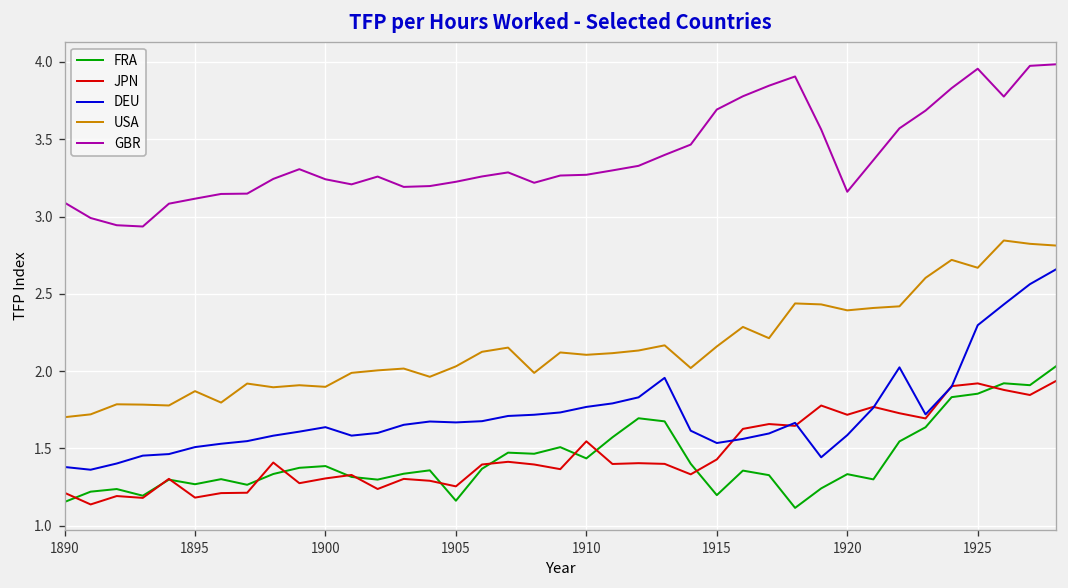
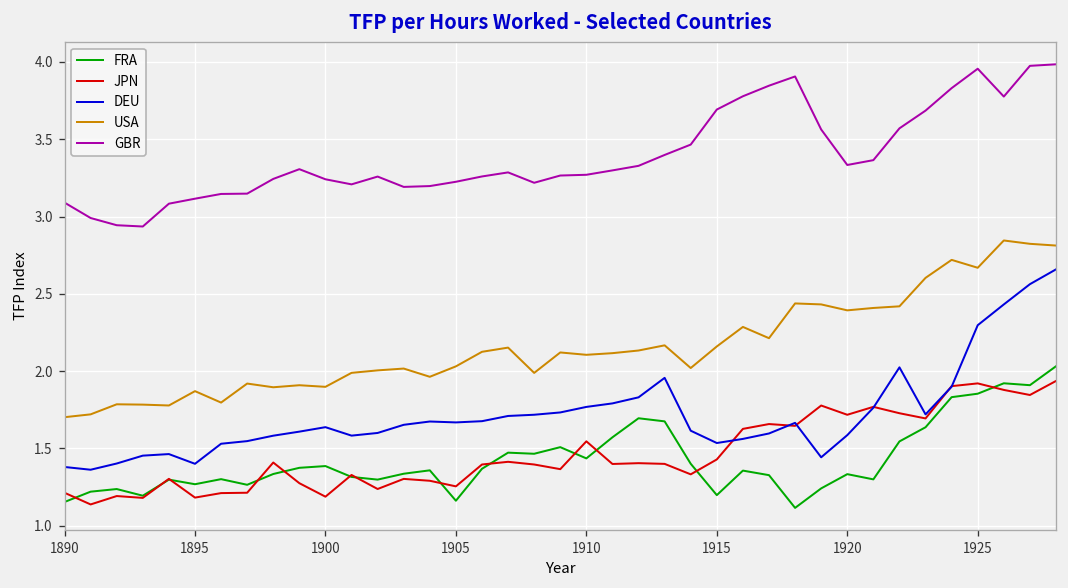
  {
    "FRA": {
      "1890": 1.15,
      "1895": 1.27,
      "1900": 1.39,
      "1905": 1.16,
      "1910": 1.43,
      "1915": 1.20,
      "1920": 1.33,
      "1925": 1.85
    },
    "JPN": {
      "1890": 1.21,
      "1895": 1.18,
-     "1900": 1.31,
+     "1900": 1.19,
      "1905": 1.25,
      "1910": 1.55,
      "1915": 1.43,
      "1920": 1.72,
      "1925": 1.92
    },
    "DEU": {
      "1890": 1.38,
-     "1895": 1.51,
+     "1895": 1.40,
      "1900": 1.64,
      "1905": 1.67,
      "1910": 1.77,
      "1915": 1.53,
      "1920": 1.59,
      "1925": 2.30
    },
    "USA": {
      "1890": 1.70,
      "1895": 1.87,
      "1900": 1.90,
      "1905": 2.03,
      "1910": 2.11,
      "1915": 2.16,
      "1920": 2.39,
      "1925": 2.67
    },
    "GBR": {
      "1890": 3.09,
      "1895": 3.12,
      "1900": 3.24,
      "1905": 3.22,
      "1910": 3.27,
      "1915": 3.69,
-     "1920": 3.16,
+     "1920": 3.33,
      "1925": 3.96
    }
  }
